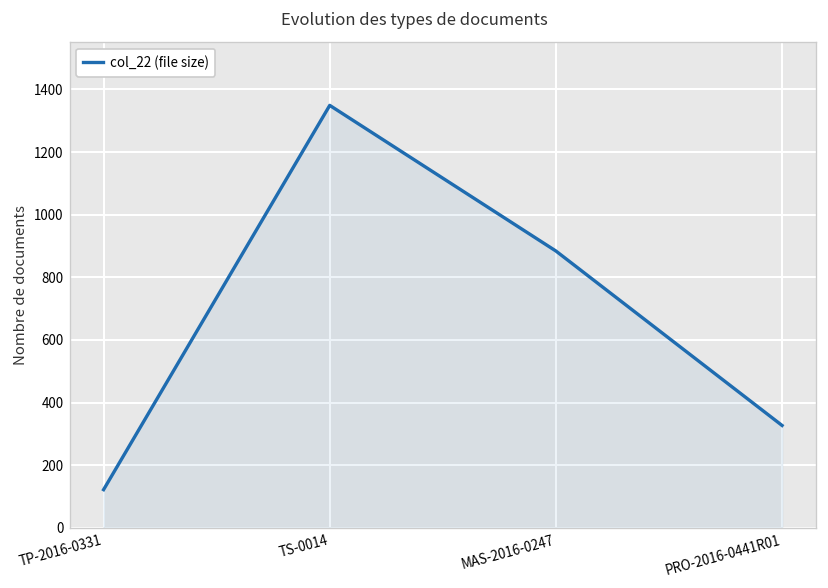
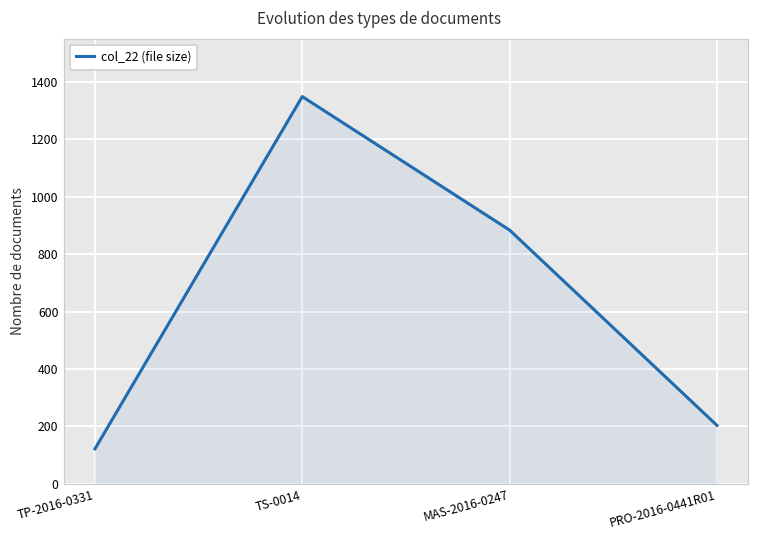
  {
    "TP-2016-0331": 120,
    "TS-0014": 1350,
    "MAS-2016-0247": 880,
-   "PRO-2016-0441R01": 330
+   "PRO-2016-0441R01": 200
  }
